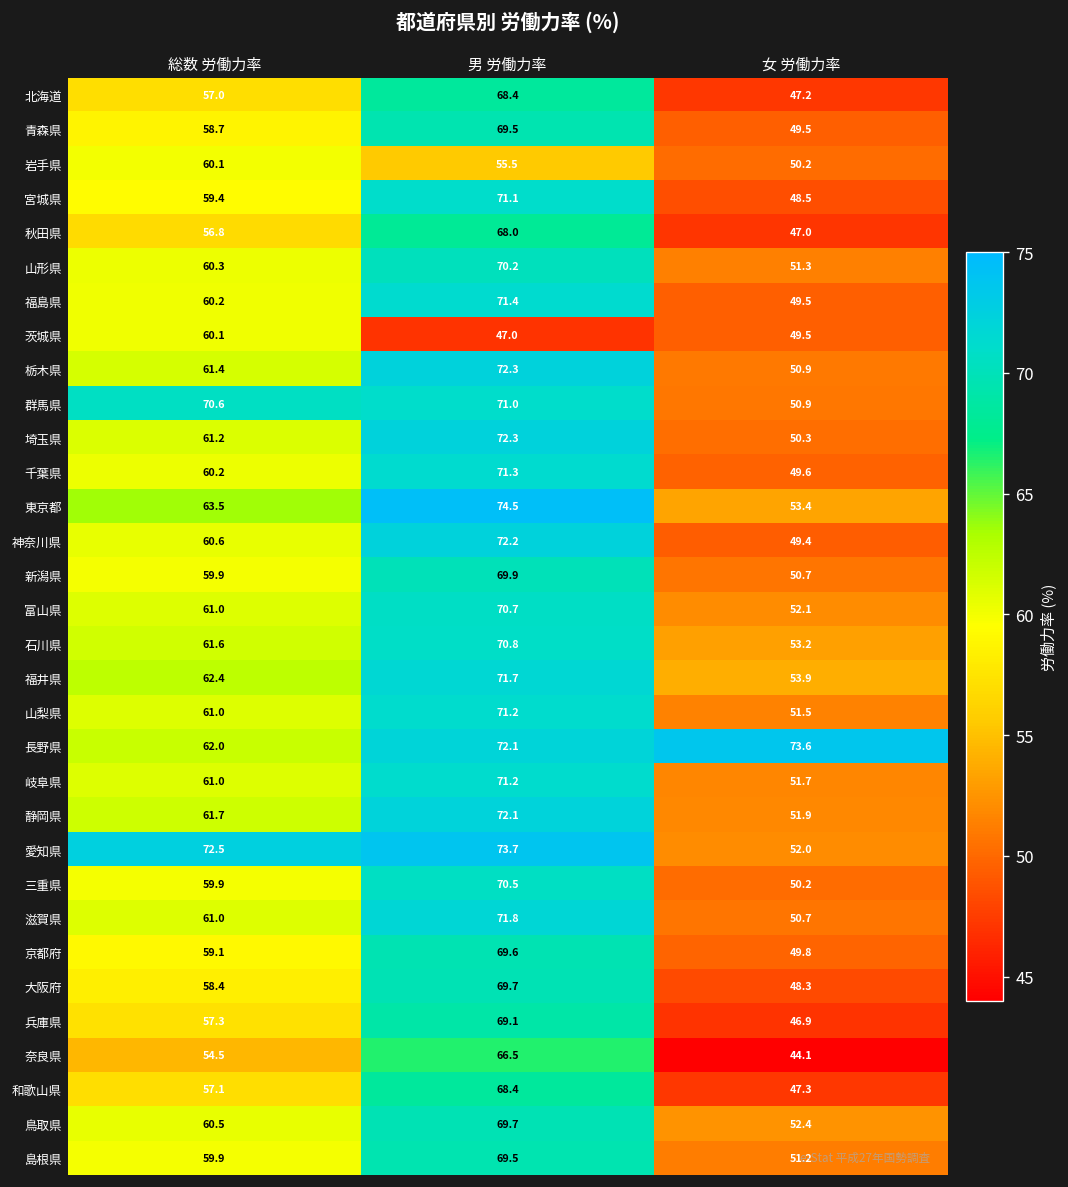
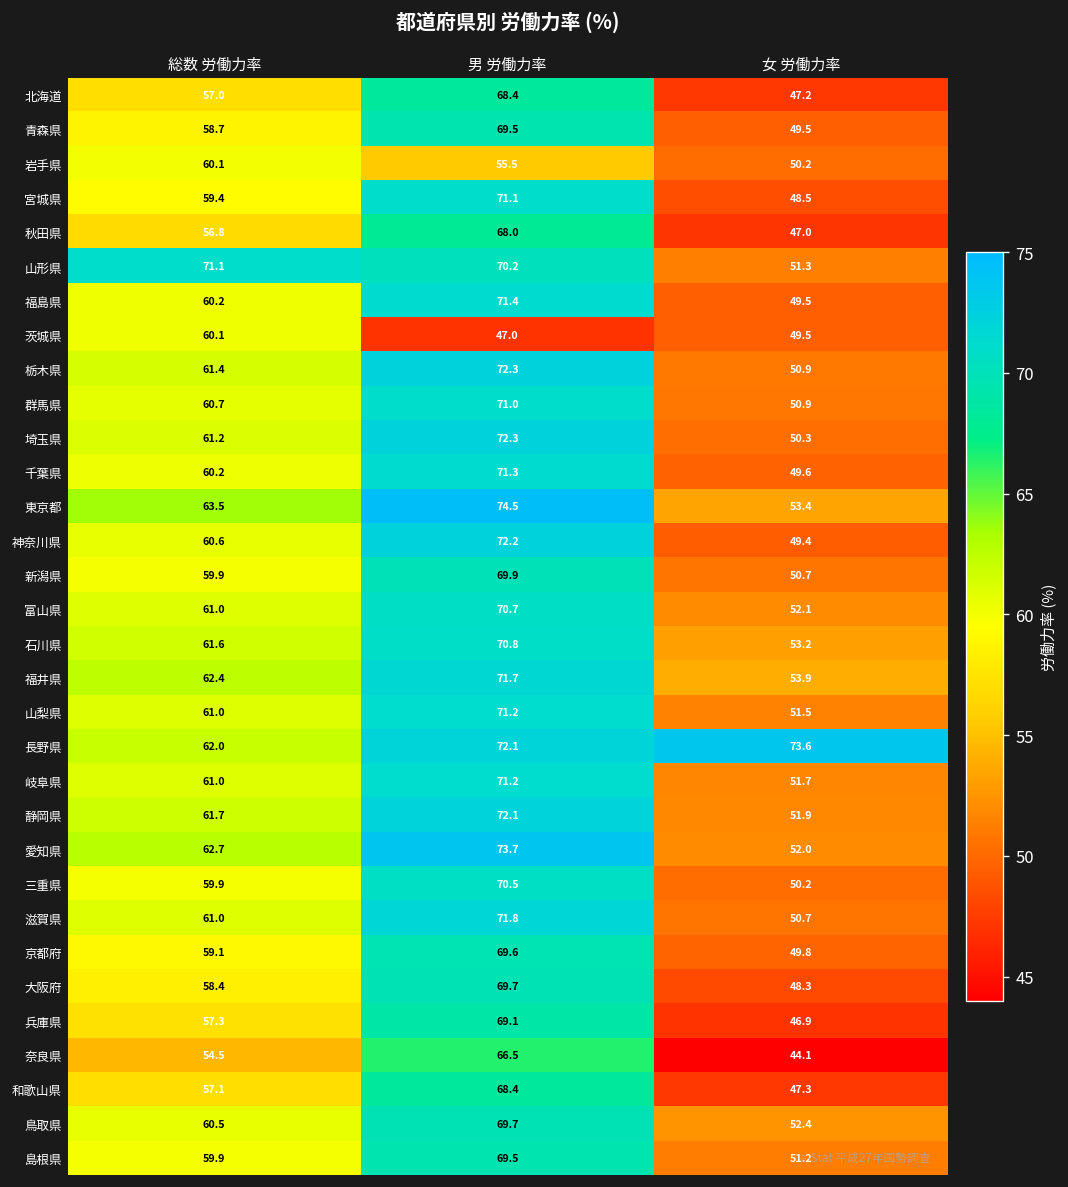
  {
    "北海道": {
      "総数 労働力率": 57.0,
      "男 労働力率": 68.4,
      "女 労働力率": 47.2
    },
    "青森県": {
      "総数 労働力率": 58.7,
      "男 労働力率": 69.5,
      "女 労働力率": 49.5
    },
    "岩手県": {
      "総数 労働力率": 60.1,
      "男 労働力率": 55.5,
      "女 労働力率": 50.2
    },
    "宮城県": {
      "総数 労働力率": 59.4,
      "男 労働力率": 71.1,
      "女 労働力率": 48.5
    },
    "秋田県": {
      "総数 労働力率": 56.8,
      "男 労働力率": 68.0,
      "女 労働力率": 47.0
    },
    "山形県": {
-     "総数 労働力率": 60.3,
+     "総数 労働力率": 71.1,
      "男 労働力率": 70.2,
      "女 労働力率": 51.3
    },
    "福島県": {
      "総数 労働力率": 60.2,
      "男 労働力率": 71.4,
      "女 労働力率": 49.5
    },
    "茨城県": {
      "総数 労働力率": 60.1,
      "男 労働力率": 47.0,
      "女 労働力率": 49.5
    },
    "栃木県": {
      "総数 労働力率": 61.4,
      "男 労働力率": 72.3,
      "女 労働力率": 50.9
    },
    "群馬県": {
-     "総数 労働力率": 70.6,
+     "総数 労働力率": 60.7,
      "男 労働力率": 71.0,
      "女 労働力率": 50.9
    },
    "埼玉県": {
      "総数 労働力率": 61.2,
      "男 労働力率": 72.3,
      "女 労働力率": 50.3
    },
    "千葉県": {
      "総数 労働力率": 60.2,
      "男 労働力率": 71.3,
      "女 労働力率": 49.6
    },
    "東京都": {
      "総数 労働力率": 63.5,
      "男 労働力率": 74.5,
      "女 労働力率": 53.4
    },
    "神奈川県": {
      "総数 労働力率": 60.6,
      "男 労働力率": 72.2,
      "女 労働力率": 49.4
    },
    "新潟県": {
      "総数 労働力率": 59.9,
      "男 労働力率": 69.9,
      "女 労働力率": 50.7
    },
    "富山県": {
      "総数 労働力率": 61.0,
      "男 労働力率": 70.7,
      "女 労働力率": 52.1
    },
    "石川県": {
      "総数 労働力率": 61.6,
      "男 労働力率": 70.8,
      "女 労働力率": 53.2
    },
    "福井県": {
      "総数 労働力率": 62.4,
      "男 労働力率": 71.7,
      "女 労働力率": 53.9
    },
    "山梨県": {
      "総数 労働力率": 61.0,
      "男 労働力率": 71.2,
      "女 労働力率": 51.5
    },
    "長野県": {
      "総数 労働力率": 62.0,
      "男 労働力率": 72.1,
      "女 労働力率": 73.6
    },
    "岐阜県": {
      "総数 労働力率": 61.0,
      "男 労働力率": 71.2,
      "女 労働力率": 51.7
    },
    "静岡県": {
      "総数 労働力率": 61.7,
      "男 労働力率": 72.1,
      "女 労働力率": 51.9
    },
    "愛知県": {
-     "総数 労働力率": 72.5,
+     "総数 労働力率": 62.7,
      "男 労働力率": 73.7,
      "女 労働力率": 52.0
    },
    "三重県": {
      "総数 労働力率": 59.9,
      "男 労働力率": 70.5,
      "女 労働力率": 50.2
    },
    "滋賀県": {
      "総数 労働力率": 61.0,
      "男 労働力率": 71.8,
      "女 労働力率": 50.7
    },
    "京都府": {
      "総数 労働力率": 59.1,
      "男 労働力率": 69.6,
      "女 労働力率": 49.8
    },
    "大阪府": {
      "総数 労働力率": 58.4,
      "男 労働力率": 69.7,
      "女 労働力率": 48.3
    },
    "兵庫県": {
      "総数 労働力率": 57.3,
      "男 労働力率": 69.1,
      "女 労働力率": 46.9
    },
    "奈良県": {
      "総数 労働力率": 54.5,
      "男 労働力率": 66.5,
      "女 労働力率": 44.1
    },
    "和歌山県": {
      "総数 労働力率": 57.1,
      "男 労働力率": 68.4,
      "女 労働力率": 47.3
    },
    "鳥取県": {
      "総数 労働力率": 60.5,
      "男 労働力率": 69.7,
      "女 労働力率": 52.4
    },
    "島根県": {
      "総数 労働力率": 59.9,
      "男 労働力率": 69.5
    }
  }
